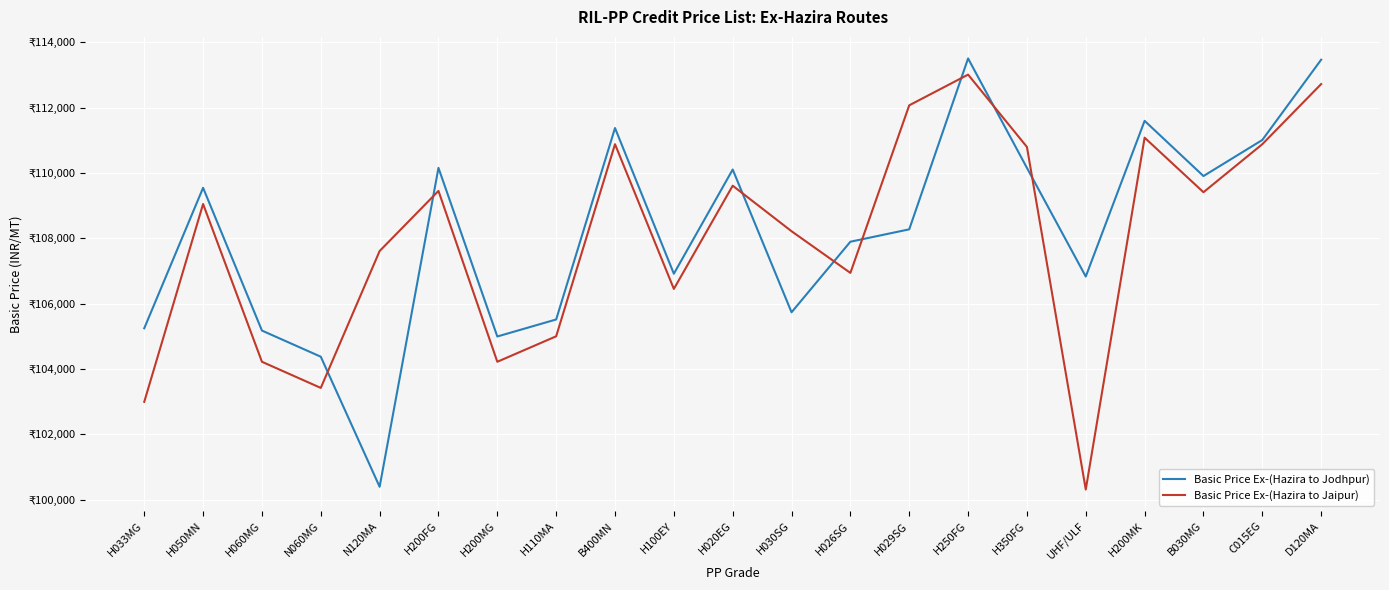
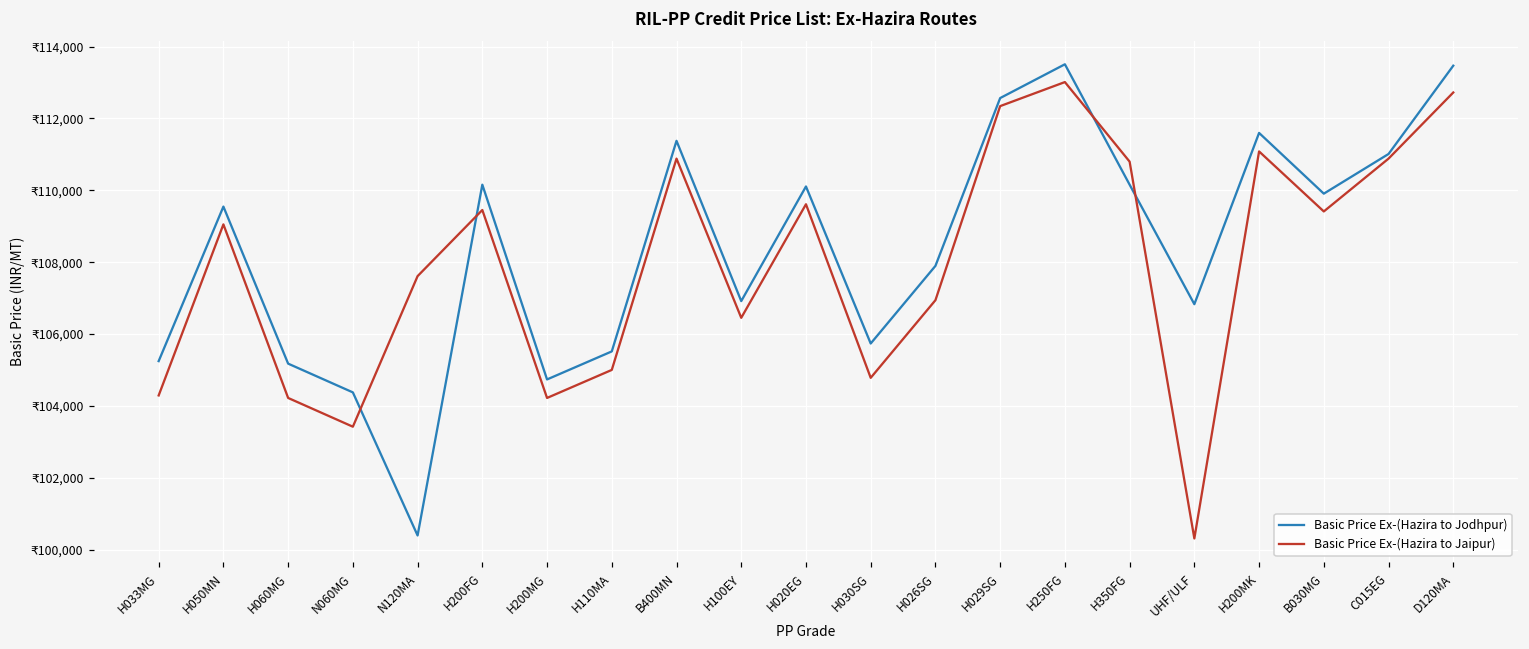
  {
    "Basic Price Ex-(Hazira to Jodhpur)": {
      "H033MG": "₹105,200",
      "H050MN": "₹109,500",
      "H060MG": "₹105,200",
      "N060MG": "₹104,400",
      "N120MA": "₹100,400",
      "H200FG": "₹110,200",
-     "H200MG": "₹105,000",
+     "H200MG": "₹104,700",
      "H110MA": "₹105,500",
      "B400MN": "₹111,400",
      "H100EY": "₹106,900",
      "H020EG": "₹110,100",
      "H030SG": "₹105,700",
      "H026SG": "₹107,900",
-     "H029SG": "₹108,300",
+     "H029SG": "₹112,600",
      "H250FG": "₹113,500",
      "H350FG": "₹110,200",
      "UHF/ULF": "₹106,800",
      "H200MK": "₹111,600",
      "B030MG": "₹109,900",
      "C015EG": "₹111,000",
      "D120MA": "₹113,500"
    },
    "Basic Price Ex-(Hazira to Jaipur)": {
-     "H033MG": "₹103,000",
+     "H033MG": "₹104,300",
      "H050MN": "₹109,100",
      "H060MG": "₹104,200",
      "N060MG": "₹103,400",
      "N120MA": "₹107,600",
      "H200FG": "₹109,500",
      "H200MG": "₹104,200",
      "H110MA": "₹105,000",
      "B400MN": "₹110,900",
      "H100EY": "₹106,500",
      "H020EG": "₹109,600",
-     "H030SG": "₹108,200",
+     "H030SG": "₹104,800",
      "H026SG": "₹106,900",
-     "H029SG": "₹112,100",
+     "H029SG": "₹112,300",
      "H250FG": "₹113,000",
      "H350FG": "₹110,800",
      "UHF/ULF": "₹100,300",
      "H200MK": "₹111,100",
      "B030MG": "₹109,400",
      "C015EG": "₹110,900",
      "D120MA": "₹112,700"
    }
  }
